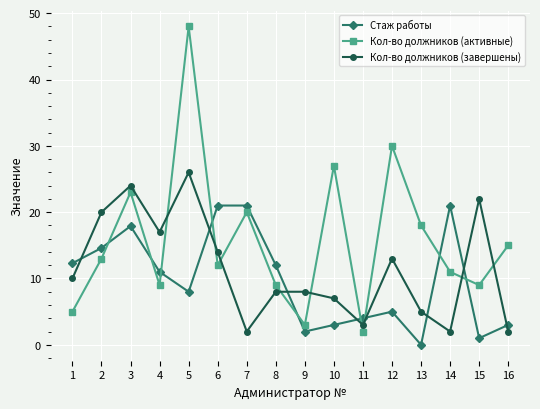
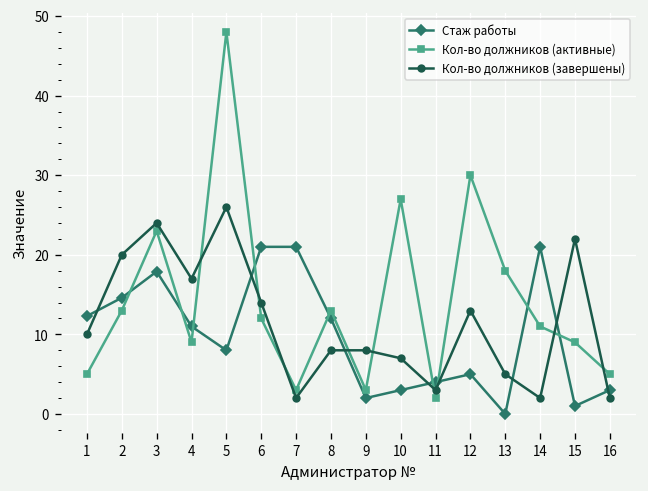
  {
    "Кол-во должников (активные)": {
      "1": 5,
      "2": 13,
      "3": 23,
      "4": 9,
      "5": 48,
      "6": 12,
-     "7": 20,
-     "8": 9,
+     "7": 3,
+     "8": 13,
      "9": 3,
      "10": 27,
      "11": 2,
      "12": 30,
      "13": 18,
      "14": 11,
      "15": 9,
-     "16": 15
+     "16": 5
    }
  }
